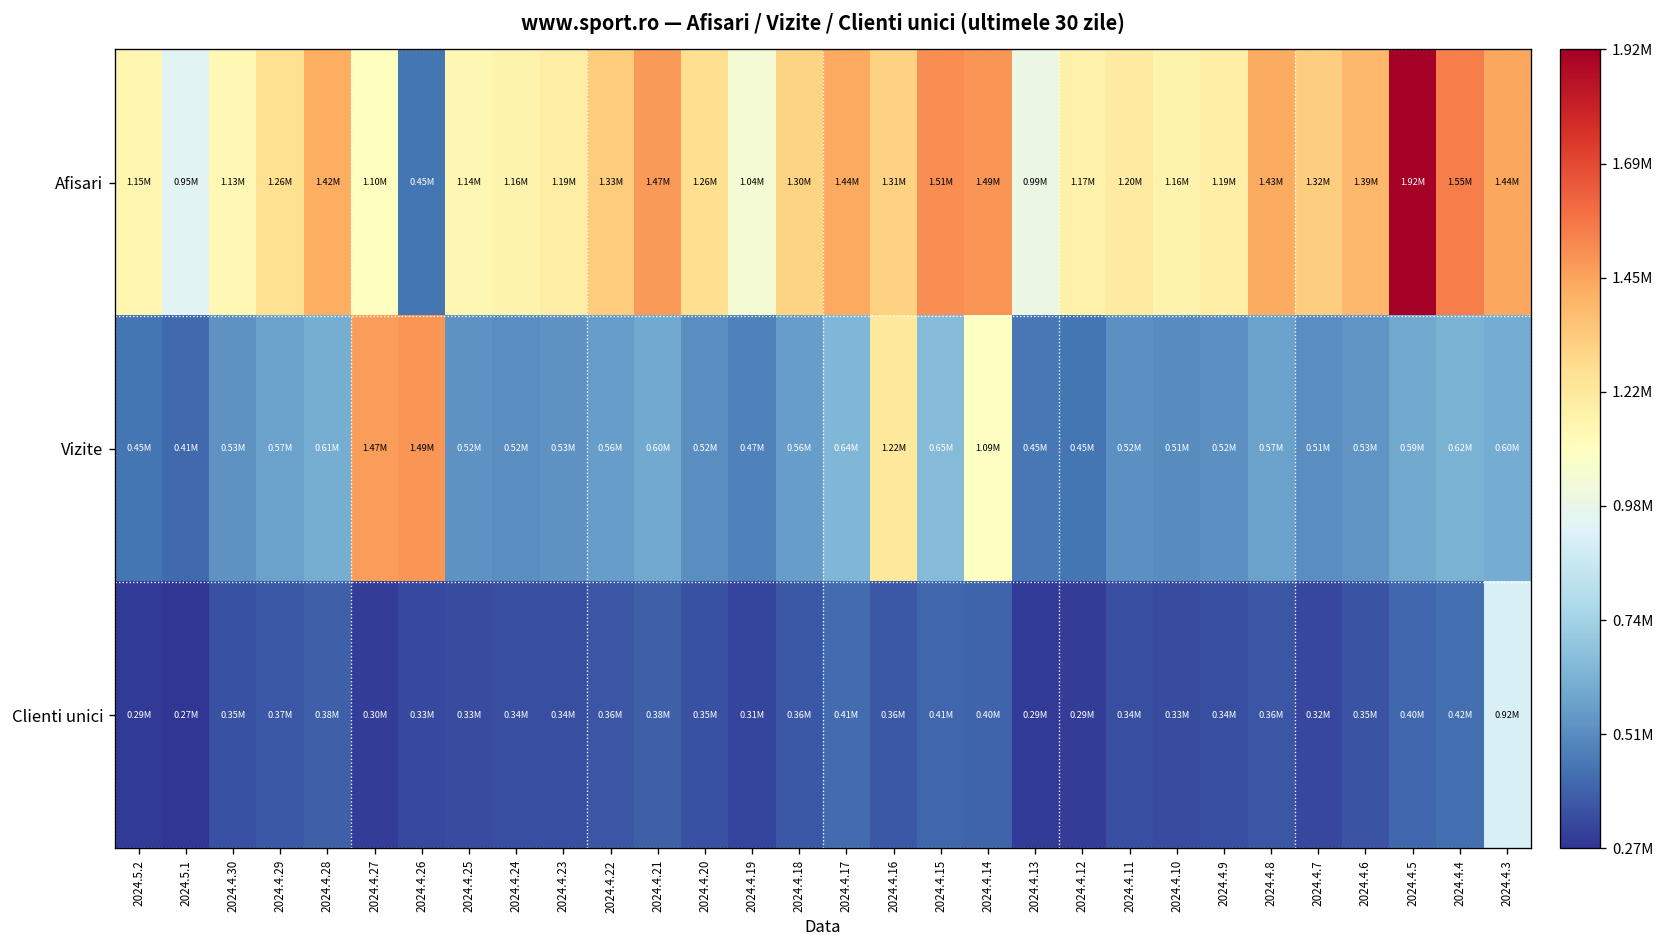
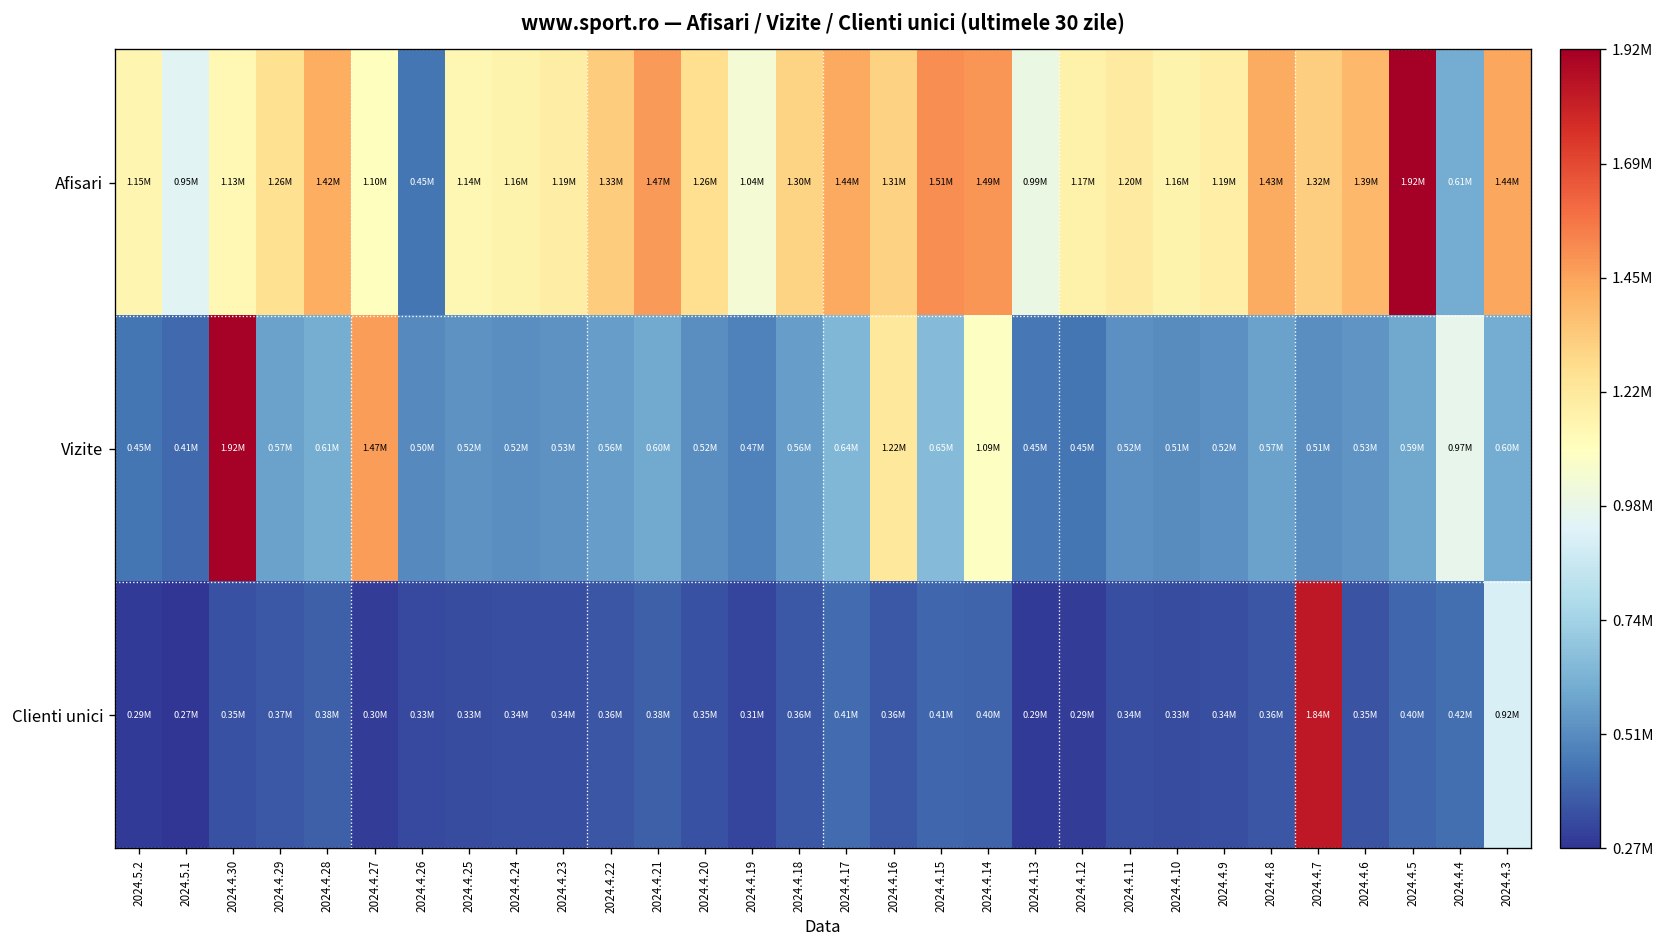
  {
    "Afisari": {
      "2024.5.2": "1.15M",
      "2024.5.1": "0.95M",
      "2024.4.30": "1.13M",
      "2024.4.29": "1.26M",
      "2024.4.28": "1.42M",
      "2024.4.27": "1.10M",
      "2024.4.26": "0.45M",
      "2024.4.25": "1.14M",
      "2024.4.24": "1.16M",
      "2024.4.23": "1.19M",
      "2024.4.22": "1.33M",
      "2024.4.21": "1.47M",
      "2024.4.20": "1.26M",
      "2024.4.19": "1.04M",
      "2024.4.18": "1.30M",
      "2024.4.17": "1.44M",
      "2024.4.16": "1.31M",
      "2024.4.15": "1.51M",
      "2024.4.14": "1.49M",
      "2024.4.13": "0.99M",
      "2024.4.12": "1.17M",
      "2024.4.11": "1.20M",
      "2024.4.10": "1.16M",
      "2024.4.9": "1.19M",
      "2024.4.8": "1.43M",
      "2024.4.7": "1.32M",
      "2024.4.6": "1.39M",
      "2024.4.5": "1.92M",
-     "2024.4.4": "1.55M",
+     "2024.4.4": "0.61M",
      "2024.4.3": "1.44M"
    },
    "Vizite": {
      "2024.5.2": "0.45M",
      "2024.5.1": "0.41M",
-     "2024.4.30": "0.53M",
+     "2024.4.30": "1.92M",
      "2024.4.29": "0.57M",
      "2024.4.28": "0.61M",
      "2024.4.27": "1.47M",
-     "2024.4.26": "1.49M",
+     "2024.4.26": "0.50M",
      "2024.4.25": "0.52M",
      "2024.4.24": "0.52M",
      "2024.4.23": "0.53M",
      "2024.4.22": "0.56M",
      "2024.4.21": "0.60M",
      "2024.4.20": "0.52M",
      "2024.4.19": "0.47M",
      "2024.4.18": "0.56M",
      "2024.4.17": "0.64M",
      "2024.4.16": "1.22M",
      "2024.4.15": "0.65M",
      "2024.4.14": "1.09M",
      "2024.4.13": "0.45M",
      "2024.4.12": "0.45M",
      "2024.4.11": "0.52M",
      "2024.4.10": "0.51M",
      "2024.4.9": "0.52M",
      "2024.4.8": "0.57M",
      "2024.4.7": "0.51M",
      "2024.4.6": "0.53M",
      "2024.4.5": "0.59M",
-     "2024.4.4": "0.62M",
+     "2024.4.4": "0.97M",
      "2024.4.3": "0.60M"
    },
    "Clienti unici": {
      "2024.5.2": "0.29M",
      "2024.5.1": "0.27M",
      "2024.4.30": "0.35M",
      "2024.4.29": "0.37M",
      "2024.4.28": "0.38M",
      "2024.4.27": "0.30M",
      "2024.4.26": "0.33M",
      "2024.4.25": "0.33M",
      "2024.4.24": "0.34M",
      "2024.4.23": "0.34M",
      "2024.4.22": "0.36M",
      "2024.4.21": "0.38M",
      "2024.4.20": "0.35M",
      "2024.4.19": "0.31M",
      "2024.4.18": "0.36M",
      "2024.4.17": "0.41M",
      "2024.4.16": "0.36M",
      "2024.4.15": "0.41M",
      "2024.4.14": "0.40M",
      "2024.4.13": "0.29M",
      "2024.4.12": "0.29M",
      "2024.4.11": "0.34M",
      "2024.4.10": "0.33M",
      "2024.4.9": "0.34M",
      "2024.4.8": "0.36M",
-     "2024.4.7": "0.32M",
+     "2024.4.7": "1.84M",
      "2024.4.6": "0.35M",
      "2024.4.5": "0.40M",
      "2024.4.4": "0.42M",
      "2024.4.3": "0.92M"
    }
  }
